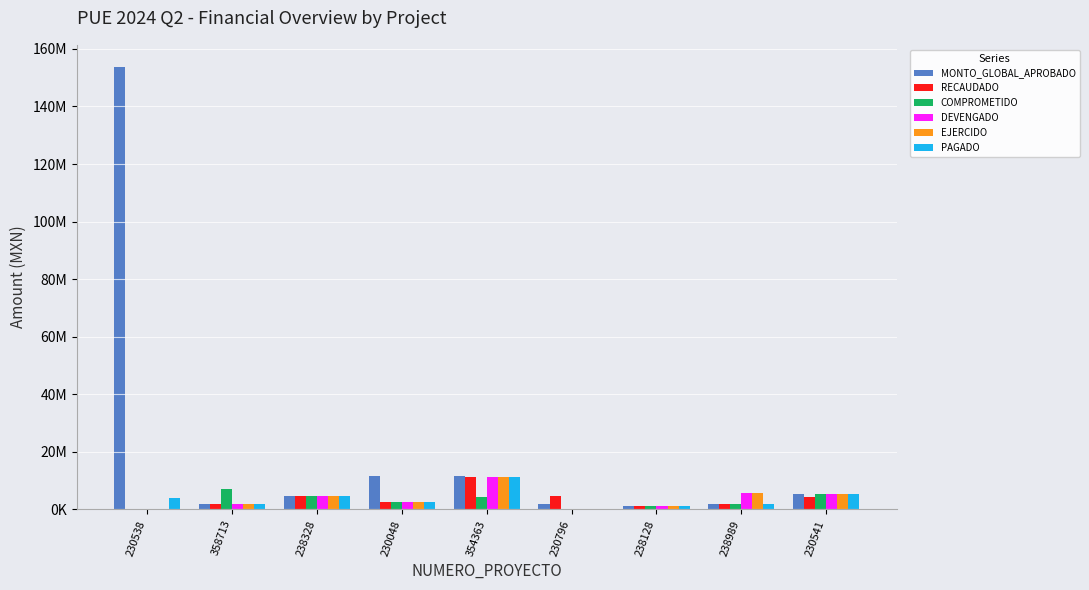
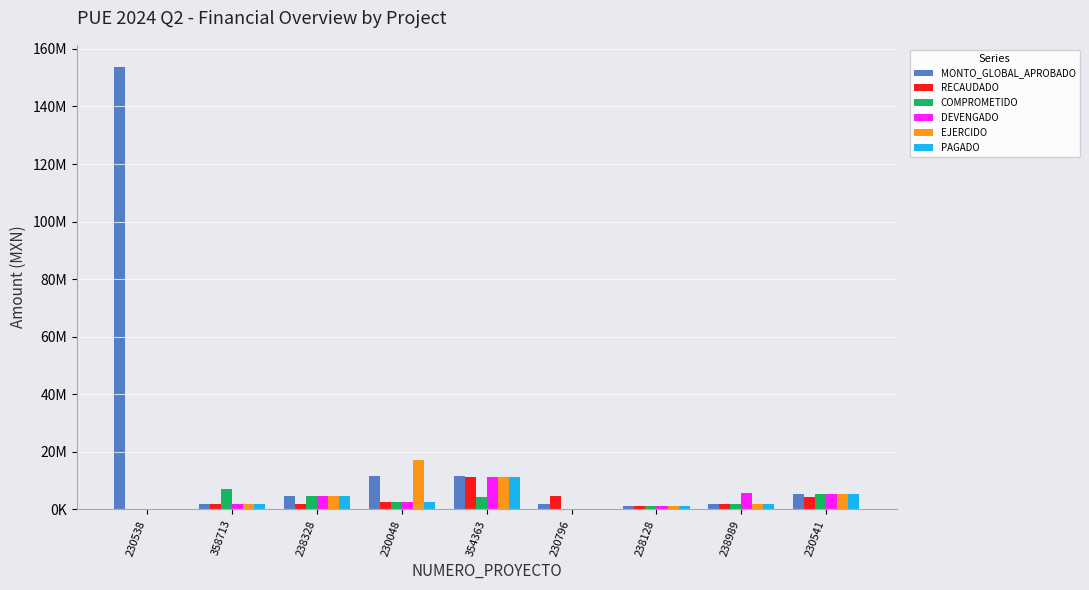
  {
    "MONTO_GLOBAL_APROBADO": {
      "230538": 154000000,
      "358713": 2000000,
      "238328": 5000000,
      "230048": 12000000,
      "354363": 12000000,
      "230796": 2000000,
      "238128": 1000000,
      "238989": 2000000,
      "230541": 5000000
    },
    "RECAUDADO": {
      "230538": 0,
      "358713": 2000000,
-     "238328": 5000000,
+     "238328": 2000000,
      "230048": 3000000,
      "354363": 11000000,
      "230796": 5000000,
      "238128": 1000000,
      "238989": 2000000,
      "230541": 4000000
    },
    "COMPROMETIDO": {
      "230538": 0,
      "358713": 7000000,
      "238328": 5000000,
      "230048": 3000000,
      "354363": 4000000,
      "230796": 0,
      "238128": 1000000,
      "238989": 2000000,
      "230541": 5000000
    },
    "DEVENGADO": {
      "230538": 0,
      "358713": 2000000,
      "238328": 5000000,
      "230048": 3000000,
      "354363": 11000000,
      "230796": 0,
      "238128": 1000000,
      "238989": 6000000,
      "230541": 5000000
    },
    "EJERCIDO": {
      "230538": 0,
      "358713": 2000000,
      "238328": 5000000,
-     "230048": 3000000,
+     "230048": 17000000,
      "354363": 11000000,
      "230796": 0,
      "238128": 1000000,
-     "238989": 6000000,
+     "238989": 2000000,
      "230541": 5000000
    },
    "PAGADO": {
-     "230538": 4000000,
+     "230538": 0,
      "358713": 2000000,
      "238328": 5000000,
      "230048": 3000000,
      "354363": 11000000,
      "230796": 0,
      "238128": 1000000,
      "238989": 2000000,
      "230541": 5000000
    }
  }
